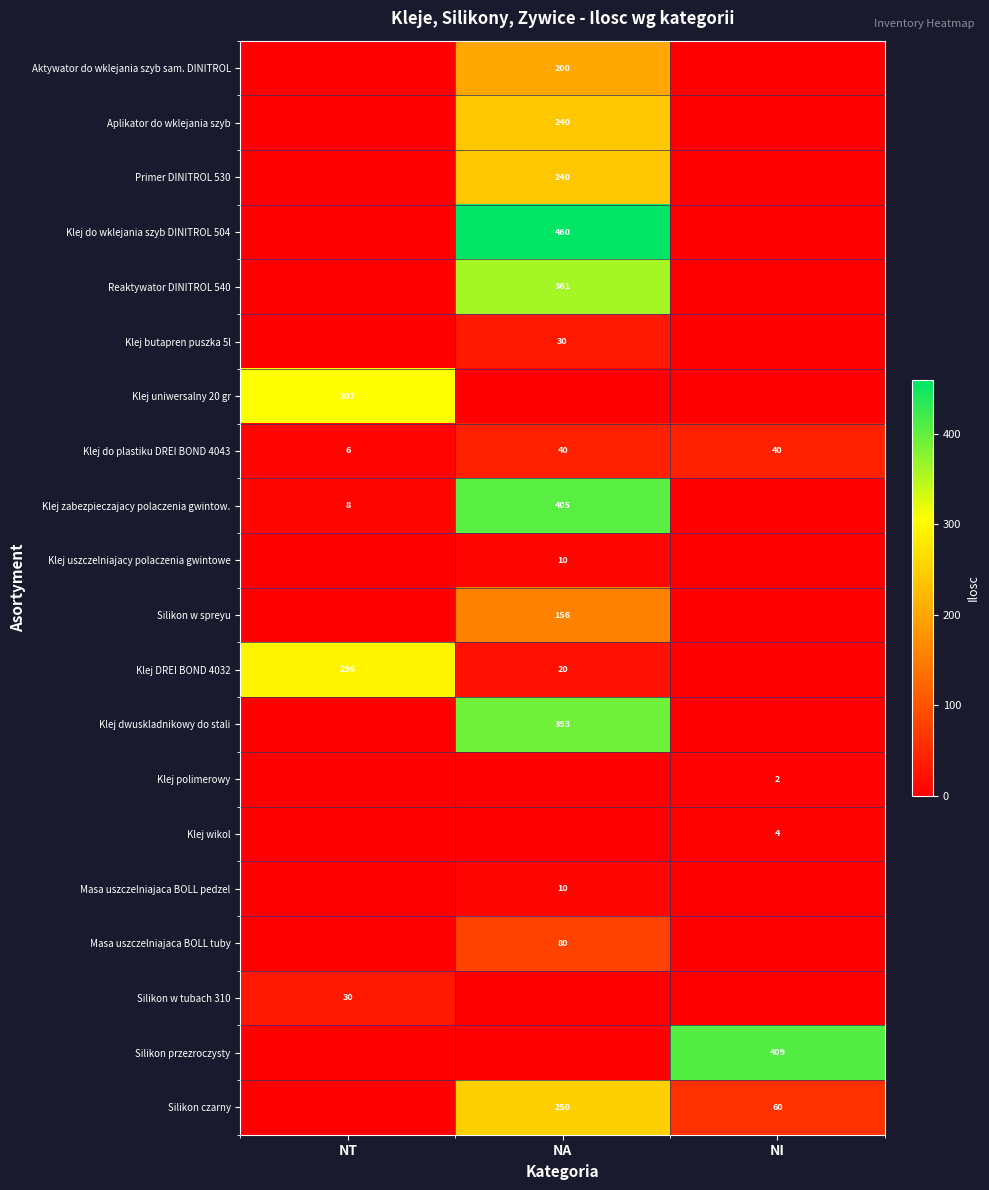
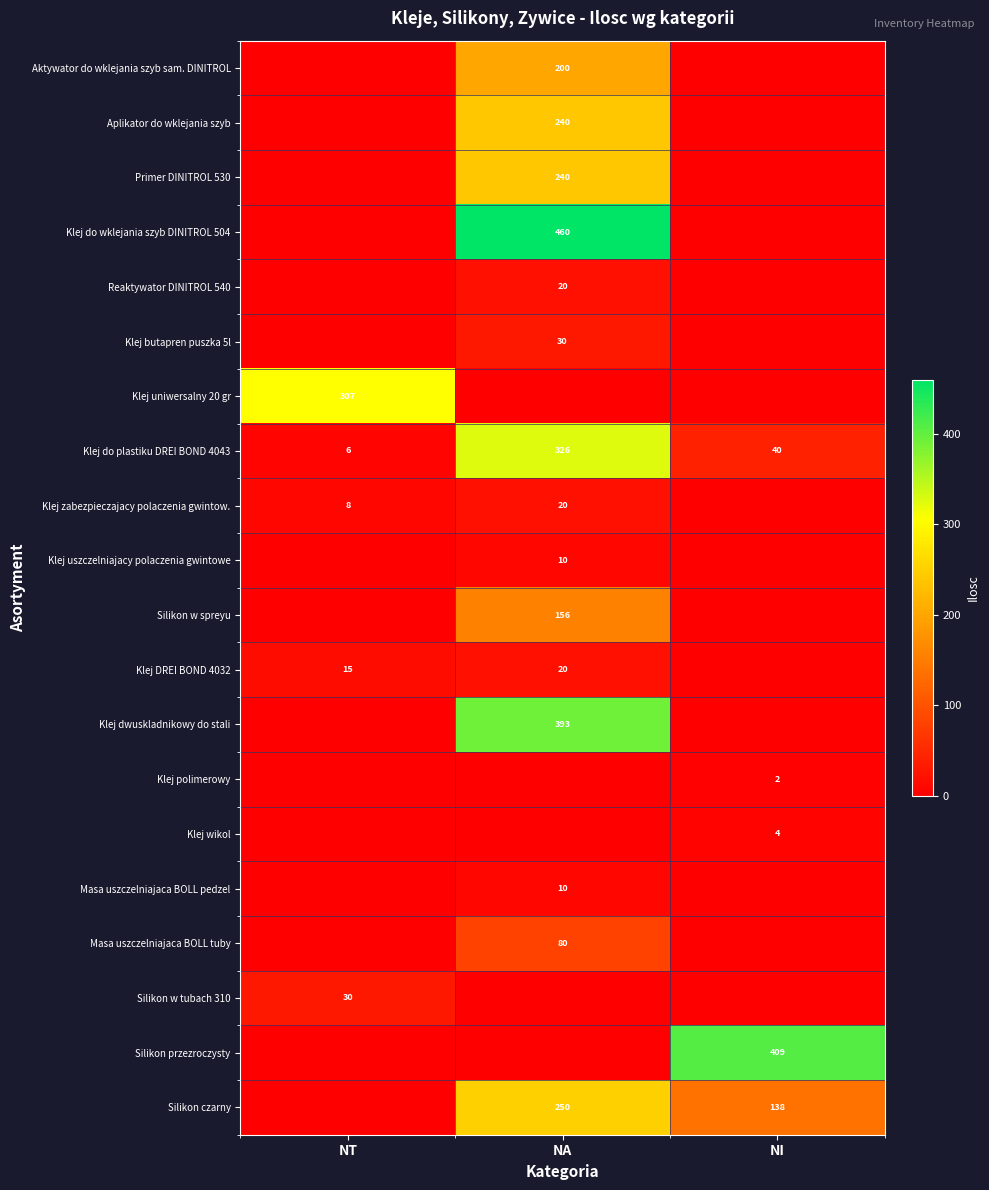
  {
    "Aktywator do wklejania szyb sam. DINITROL": {
      "NA": 200
    },
    "Aplikator do wklejania szyb": {
      "NA": 240
    },
    "Primer DINITROL 530": {
      "NA": 240
    },
    "Klej do wklejania szyb DINITROL 504": {
      "NA": 460
    },
    "Reaktywator DINITROL 540": {
-     "NA": 361
+     "NA": 20
    },
    "Klej butapren puszka 5l": {
      "NA": 30
    },
    "Klej uniwersalny 20 gr": {
      "NT": 307
    },
    "Klej do plastiku DREI BOND 4043": {
      "NT": 6,
-     "NA": 40,
+     "NA": 326,
      "NI": 40
    },
    "Klej zabezpieczajacy polaczenia gwintow.": {
      "NT": 8,
-     "NA": 405
+     "NA": 20
    },
    "Klej uszczelniajacy polaczenia gwintowe": {
      "NA": 10
    },
    "Silikon w spreyu": {
      "NA": 156
    },
    "Klej DREI BOND 4032": {
-     "NT": 295,
+     "NT": 15,
      "NA": 20
    },
    "Klej dwuskladnikowy do stali": {
      "NA": 393
    },
    "Klej polimerowy": {
      "NI": 2
    },
    "Klej wikol": {
      "NI": 4
    },
    "Masa uszczelniajaca BOLL pedzel": {
      "NA": 10
    },
    "Masa uszczelniajaca BOLL tuby": {
      "NA": 80
    },
    "Silikon w tubach 310": {
      "NT": 30
    },
    "Silikon przezroczysty": {
      "NI": 409
    },
    "Silikon czarny": {
      "NA": 250,
-     "NI": 60
+     "NI": 138
    }
  }
